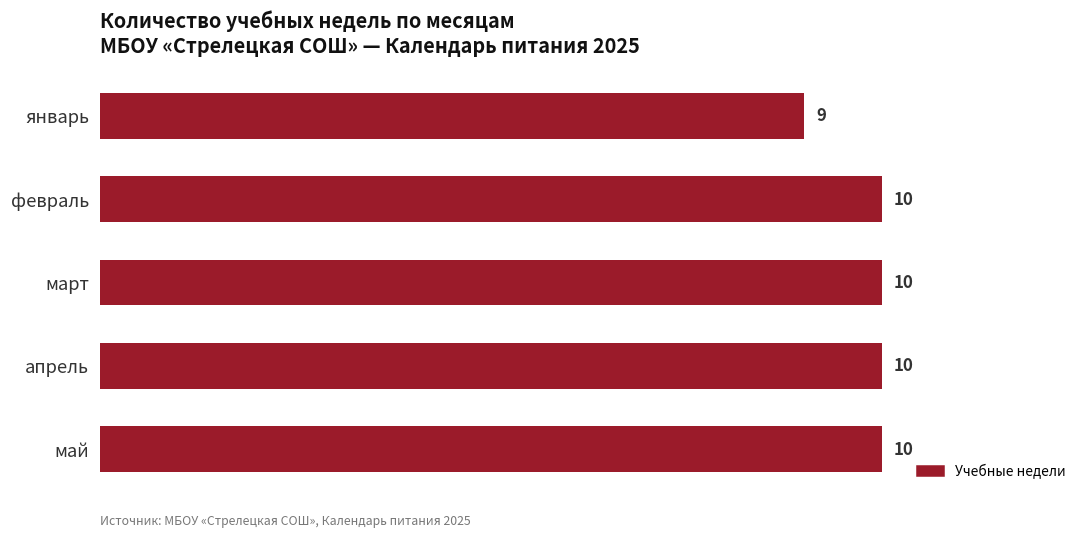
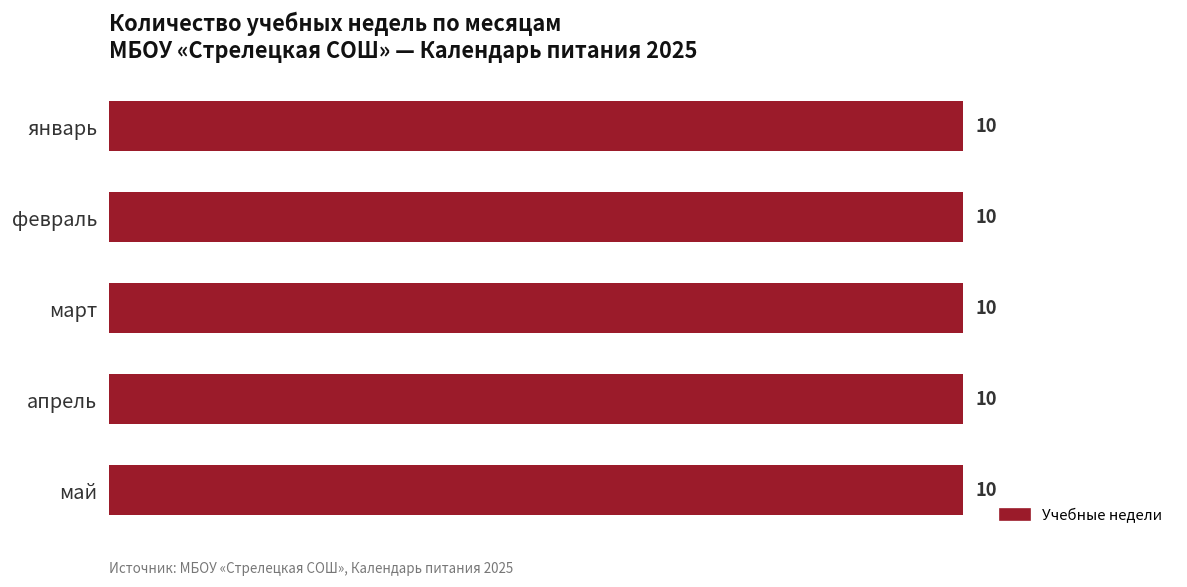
  {
-   "январь": 9,
+   "январь": 10,
    "февраль": 10,
    "март": 10,
    "апрель": 10,
    "май": 10
  }
